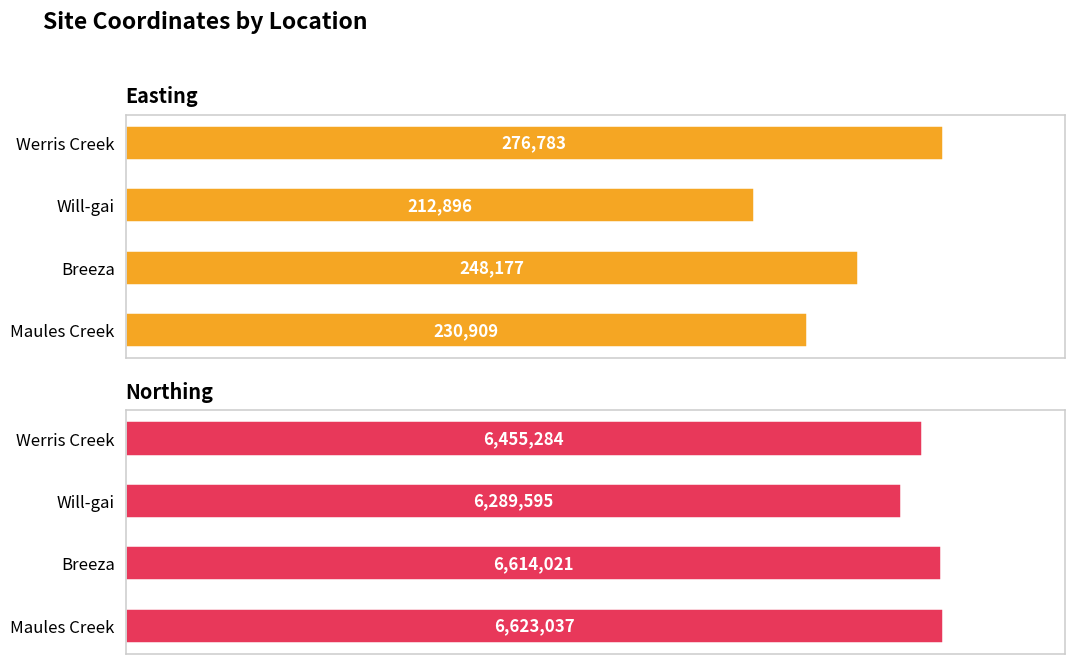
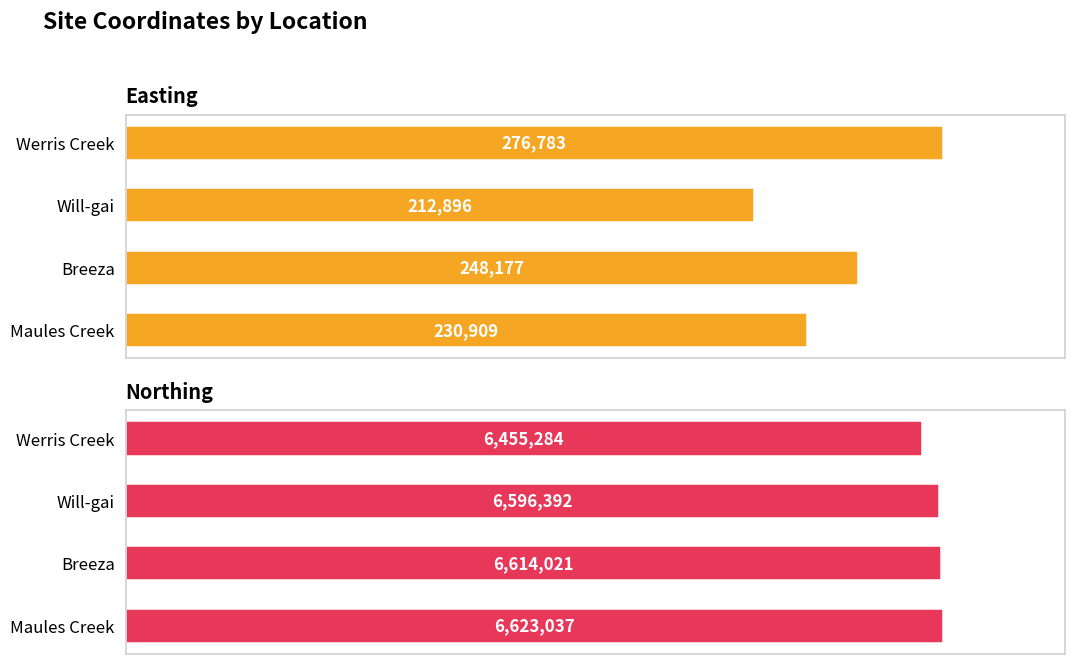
  {
    "Easting": {
      "Werris Creek": "276,783",
      "Will-gai": "212,896",
      "Breeza": "248,177",
      "Maules Creek": "230,909"
    },
    "Northing": {
      "Werris Creek": "6,455,284",
-     "Will-gai": "6,289,595",
+     "Will-gai": "6,596,392",
      "Breeza": "6,614,021",
      "Maules Creek": "6,623,037"
    }
  }
